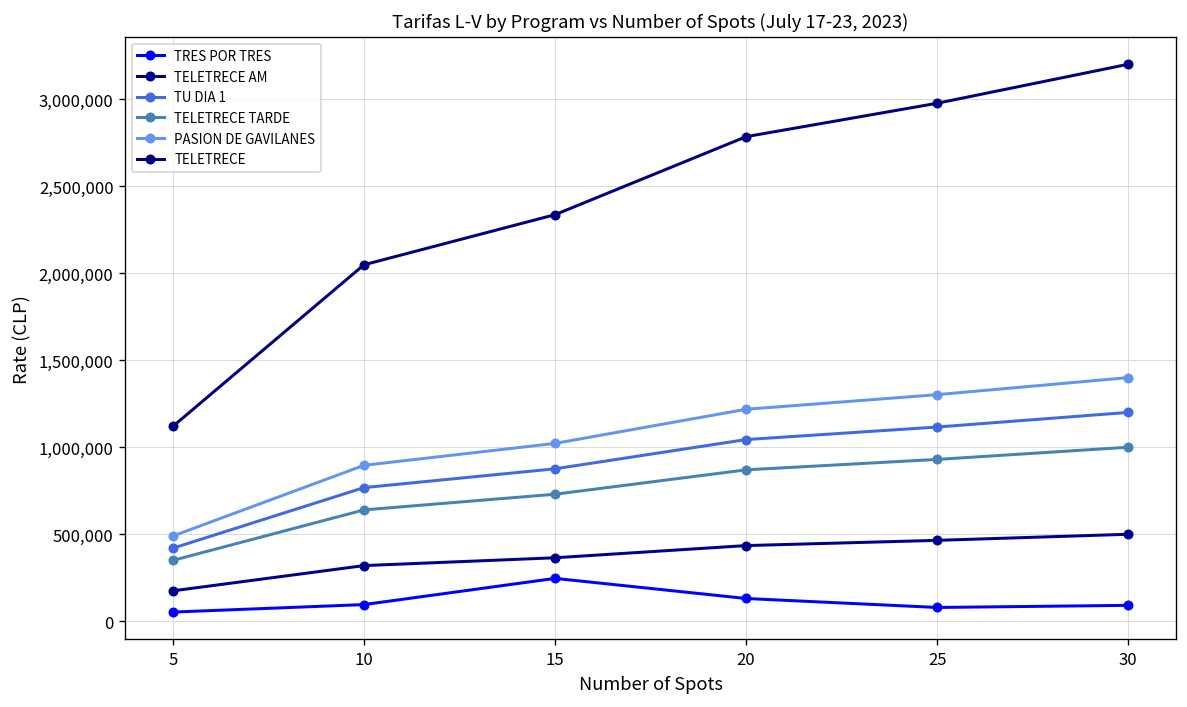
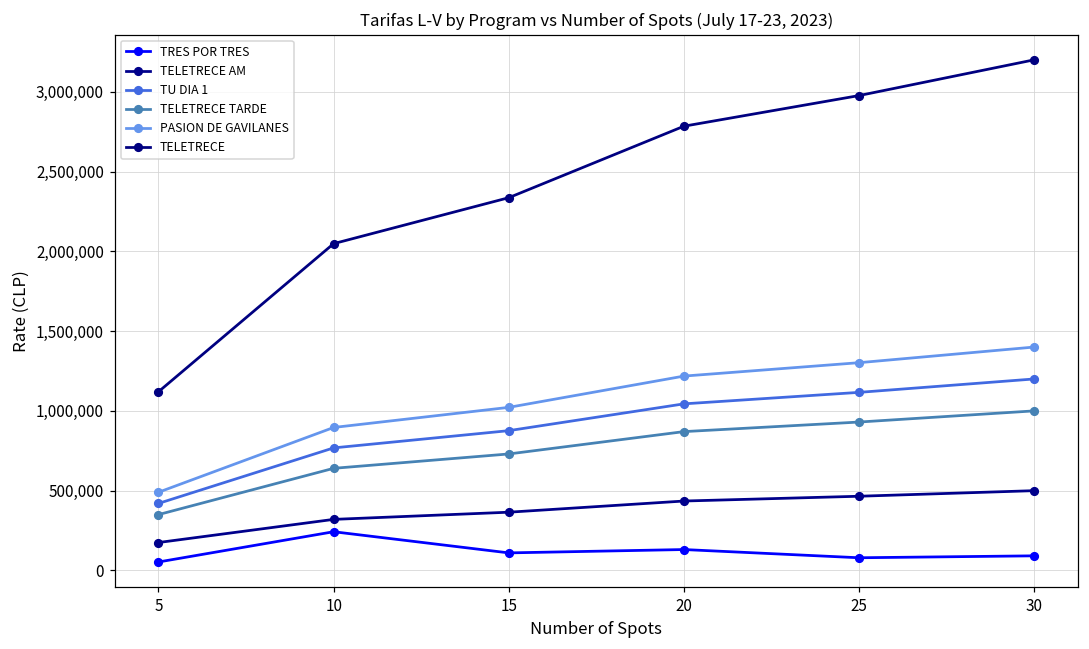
  {
    "TRES POR TRES": {
      "5": "50,000",
-     "10": "100,000",
-     "15": "250,000",
+     "10": "240,000",
+     "15": "110,000",
      "20": "130,000",
      "25": "80,000",
      "30": "90,000"
    }
  }
